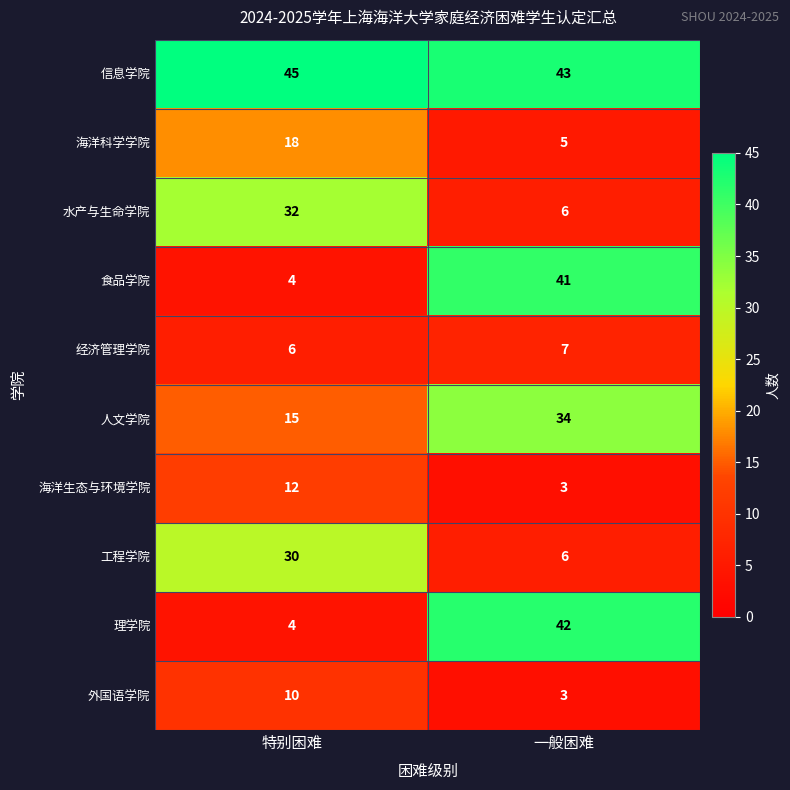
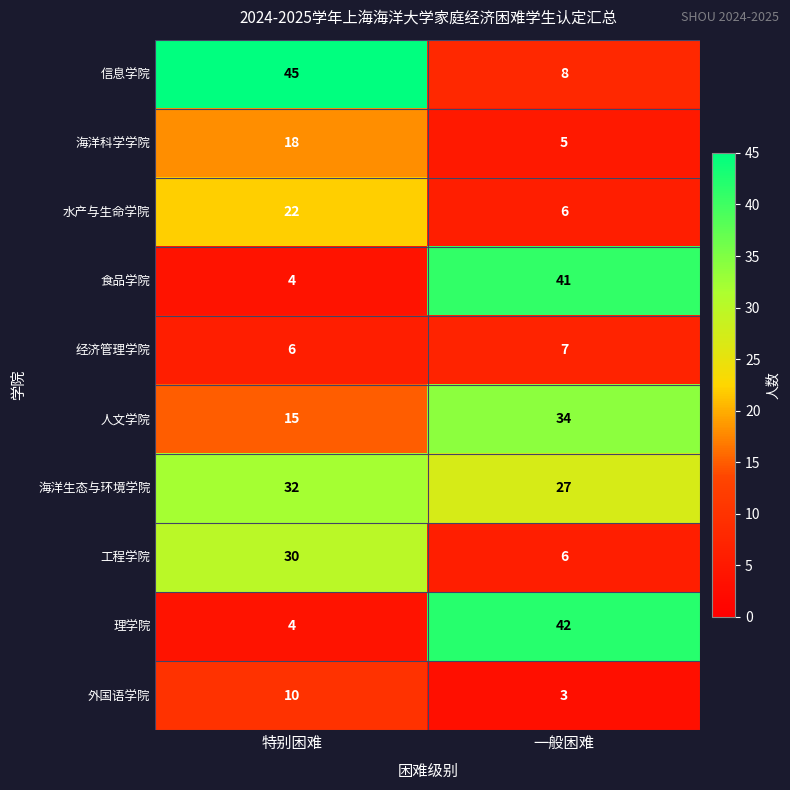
  {
    "信息学院": {
      "特别困难": 45,
-     "一般困难": 43
+     "一般困难": 8
    },
    "海洋科学学院": {
      "特别困难": 18,
      "一般困难": 5
    },
    "水产与生命学院": {
-     "特别困难": 32,
+     "特别困难": 22,
      "一般困难": 6
    },
    "食品学院": {
      "特别困难": 4,
      "一般困难": 41
    },
    "经济管理学院": {
      "特别困难": 6,
      "一般困难": 7
    },
    "人文学院": {
      "特别困难": 15,
      "一般困难": 34
    },
    "海洋生态与环境学院": {
-     "特别困难": 12,
-     "一般困难": 3
+     "特别困难": 32,
+     "一般困难": 27
    },
    "工程学院": {
      "特别困难": 30,
      "一般困难": 6
    },
    "理学院": {
      "特别困难": 4,
      "一般困难": 42
    },
    "外国语学院": {
      "特别困难": 10,
      "一般困难": 3
    }
  }
